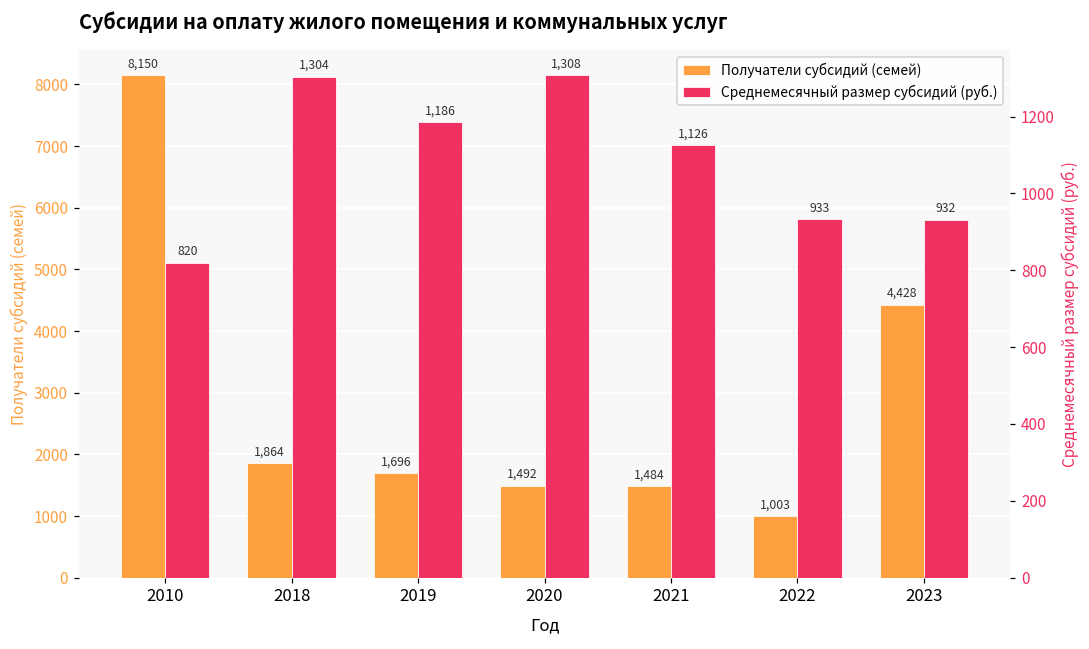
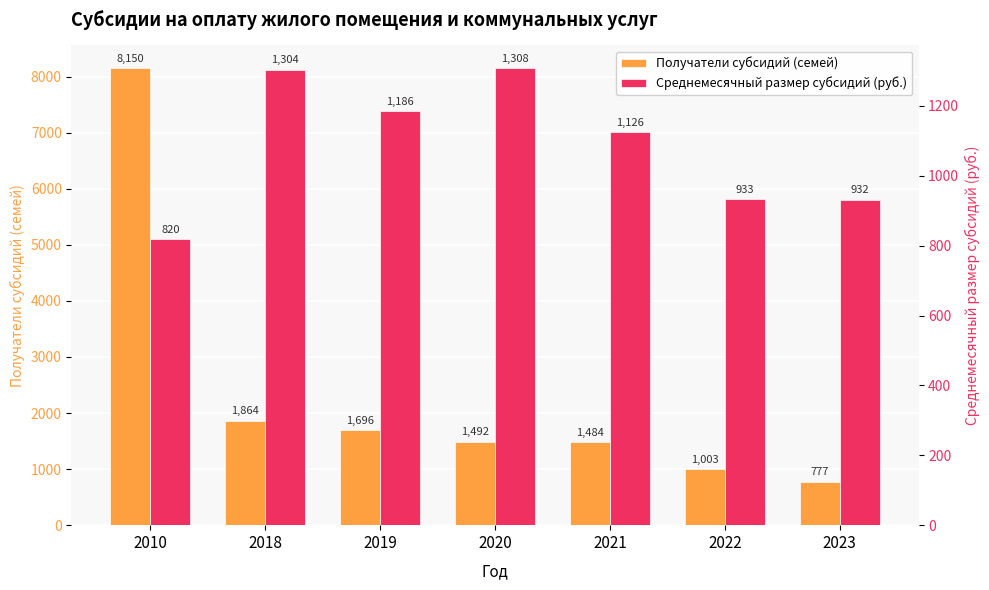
  {
    "Получатели субсидий (семей)": {
      "2010": "8,150",
      "2018": "1,864",
      "2019": "1,696",
      "2020": "1,492",
      "2021": "1,484",
      "2022": "1,003",
-     "2023": "4,428"
+     "2023": "777"
    },
    "Среднемесячный размер субсидий (руб.)": {
      "2010": "820",
      "2018": "1,304",
      "2019": "1,186",
      "2020": "1,308",
      "2021": "1,126",
      "2022": "933",
      "2023": "932"
    }
  }
